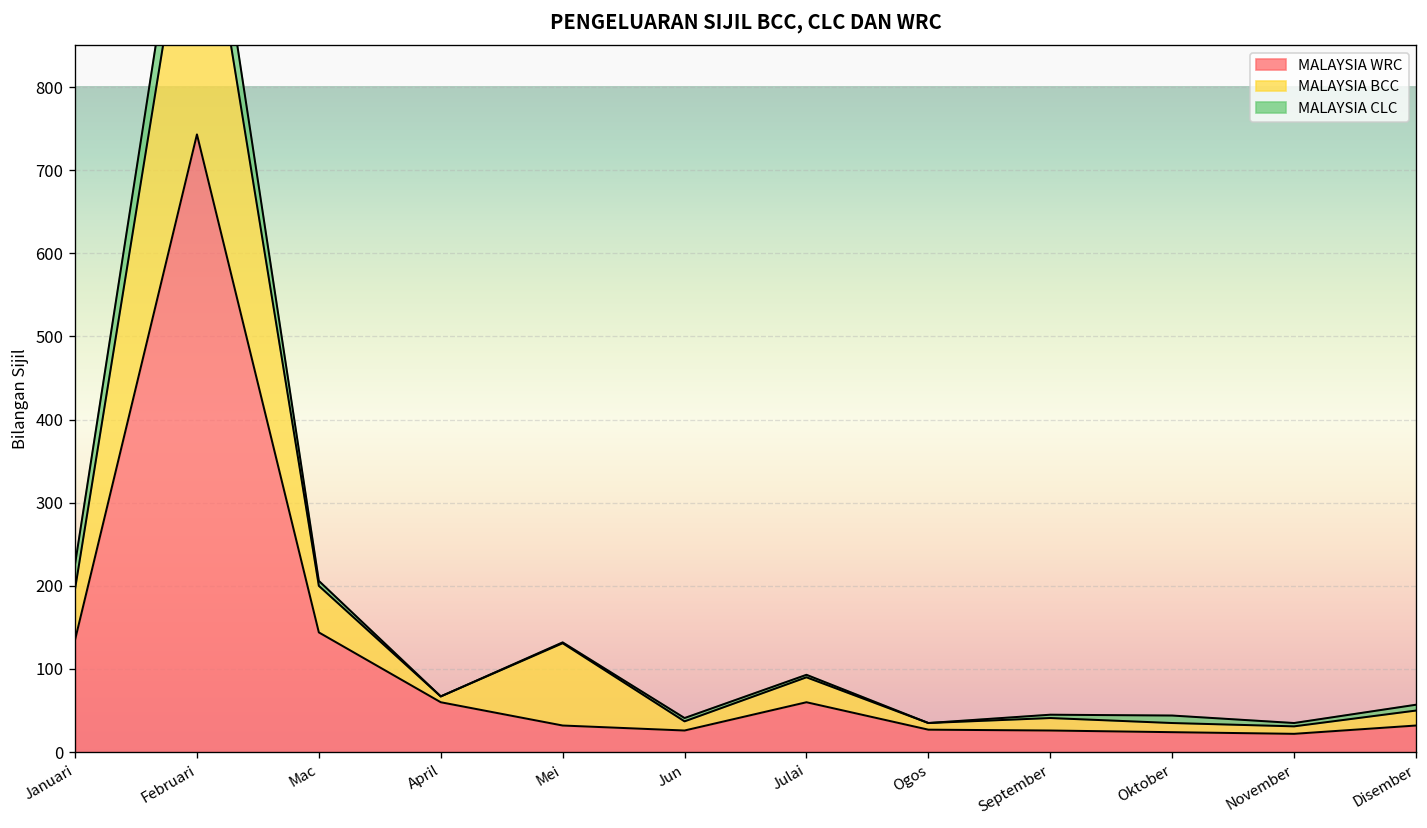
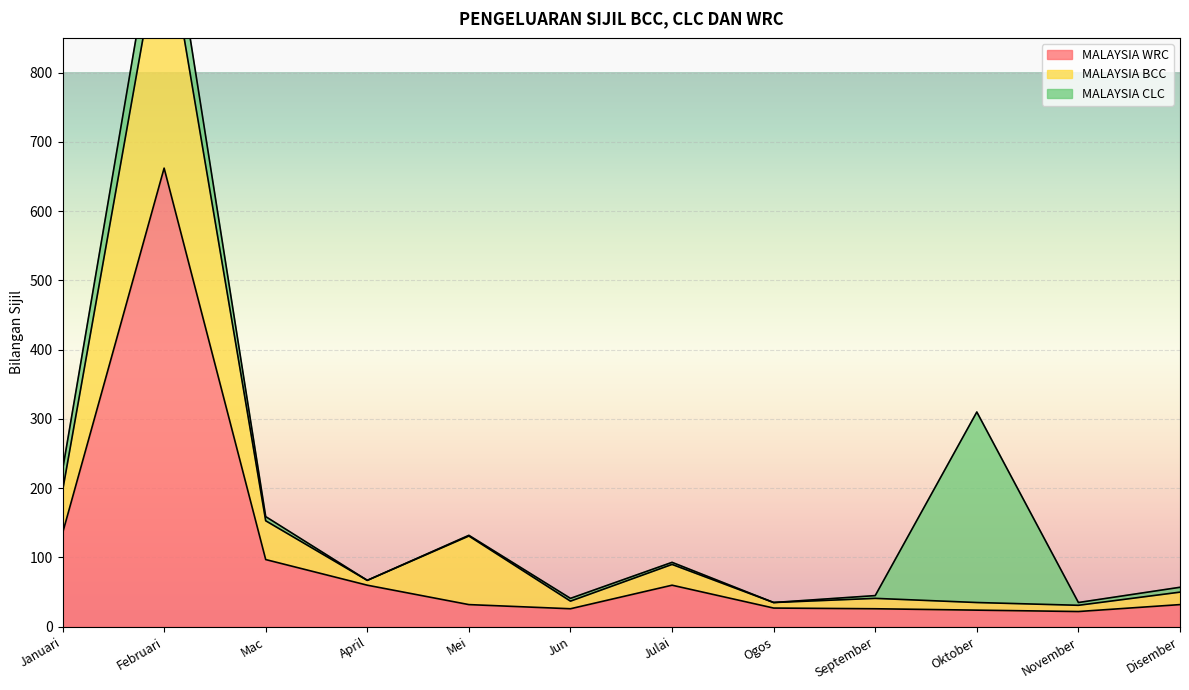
  {
    "MALAYSIA WRC": {
      "Januari": 140,
-     "Februari": 740,
-     "Mac": 140,
+     "Februari": 660,
+     "Mac": 100,
      "April": 60,
      "Mei": 30,
      "Jun": 30,
      "Julai": 60,
      "Ogos": 30,
      "September": 30,
      "Oktober": 20,
      "November": 20,
      "Disember": 30
    },
    "MALAYSIA BCC": {
      "Januari": 60,
      "Mac": 60,
      "Jun": 10,
      "September": 20,
      "Oktober": 10,
      "November": 10,
      "Disember": 20
    },
    "MALAYSIA CLC": {
      "Januari": 30,
      "Mac": 10,
      "Jun": 0,
      "September": 0,
-     "Oktober": 10,
+     "Oktober": 280,
      "November": 0,
      "Disember": 10
    }
  }
